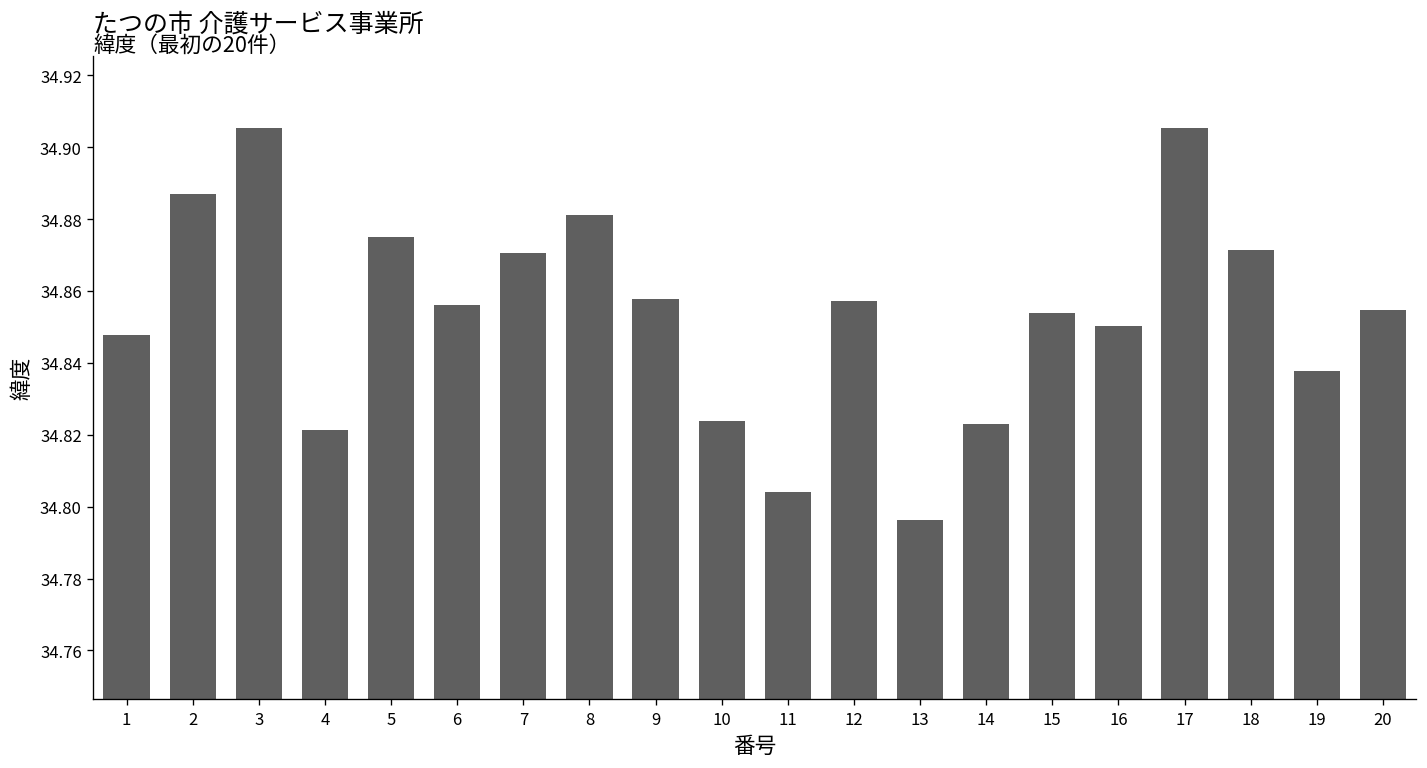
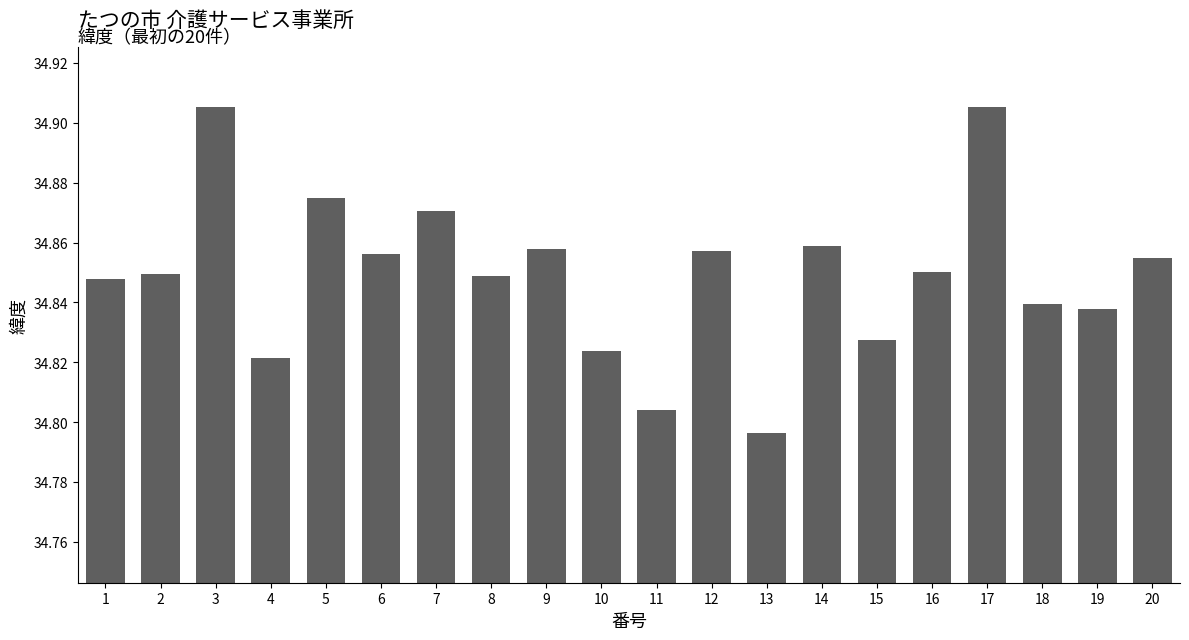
  {
    "1": 34.848,
-   "2": 34.887,
+   "2": 34.849,
    "3": 34.905,
    "4": 34.821,
    "5": 34.875,
    "6": 34.856,
    "7": 34.871,
-   "8": 34.881,
+   "8": 34.849,
    "9": 34.858,
    "10": 34.824,
    "11": 34.804,
    "12": 34.857,
    "13": 34.796,
-   "14": 34.823,
-   "15": 34.854,
+   "14": 34.859,
+   "15": 34.827,
    "16": 34.850,
    "17": 34.905,
-   "18": 34.871,
+   "18": 34.840,
    "19": 34.838,
    "20": 34.855
  }
